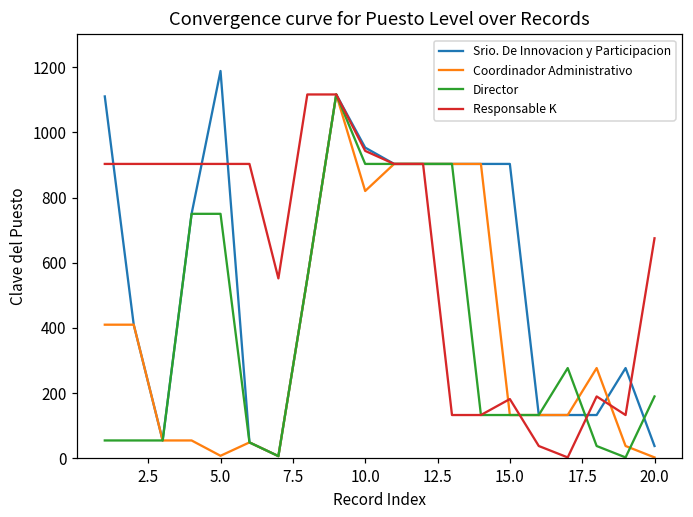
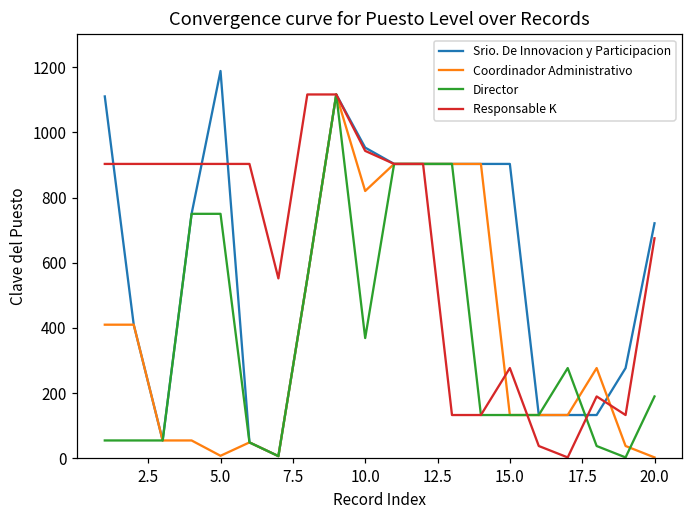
  {
    "Srio. De Innovacion y Participacion": {
      "5.0": 1190,
      "10.0": 950,
      "15.0": 900,
-     "20.0": 40
+     "20.0": 720
    },
    "Coordinador Administrativo": {
      "5.0": 10,
      "10.0": 820,
      "20.0": 0
    },
    "Director": {
      "5.0": 750,
-     "10.0": 900,
+     "10.0": 370,
      "20.0": 190
    },
    "Responsable K": {
      "5.0": 900,
      "10.0": 940,
-     "15.0": 180,
+     "15.0": 280,
      "20.0": 680
    }
  }
